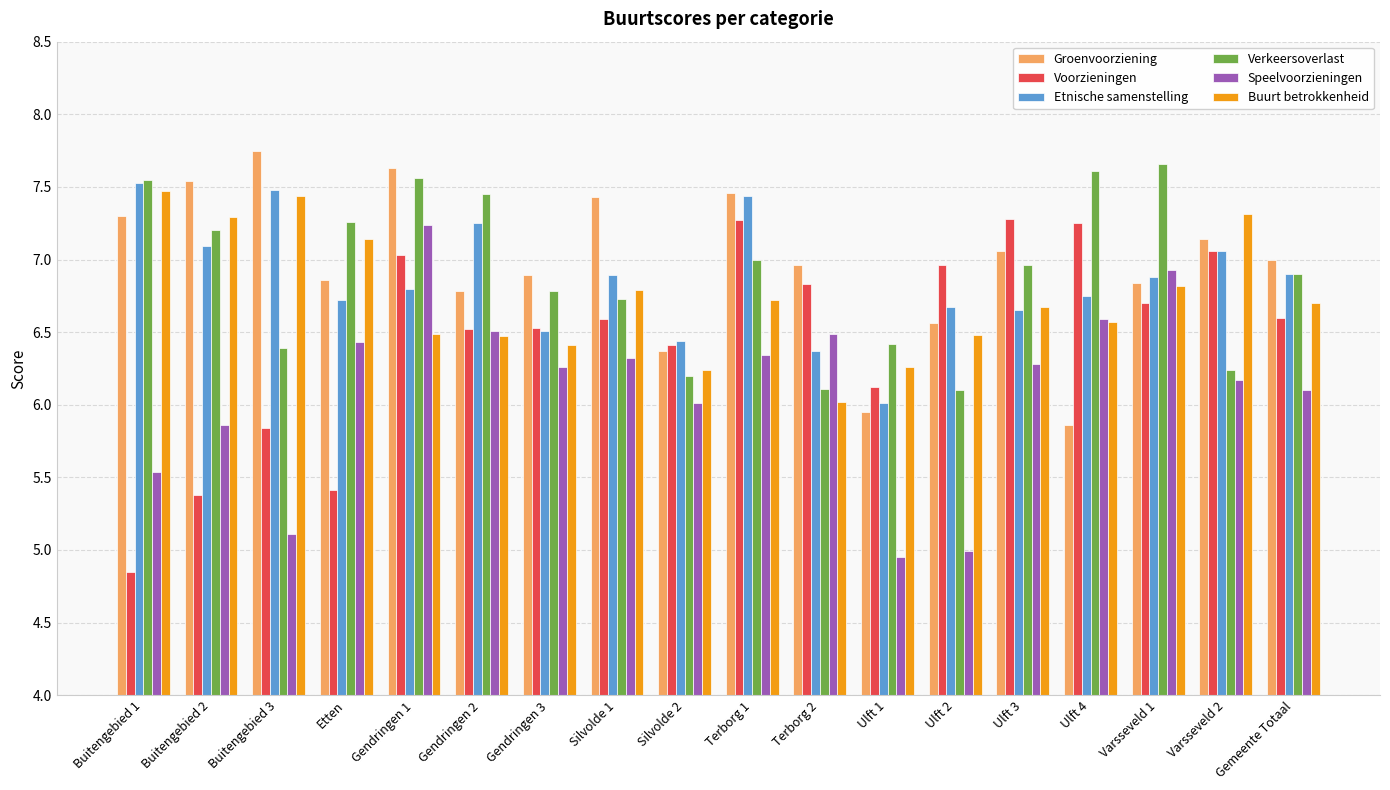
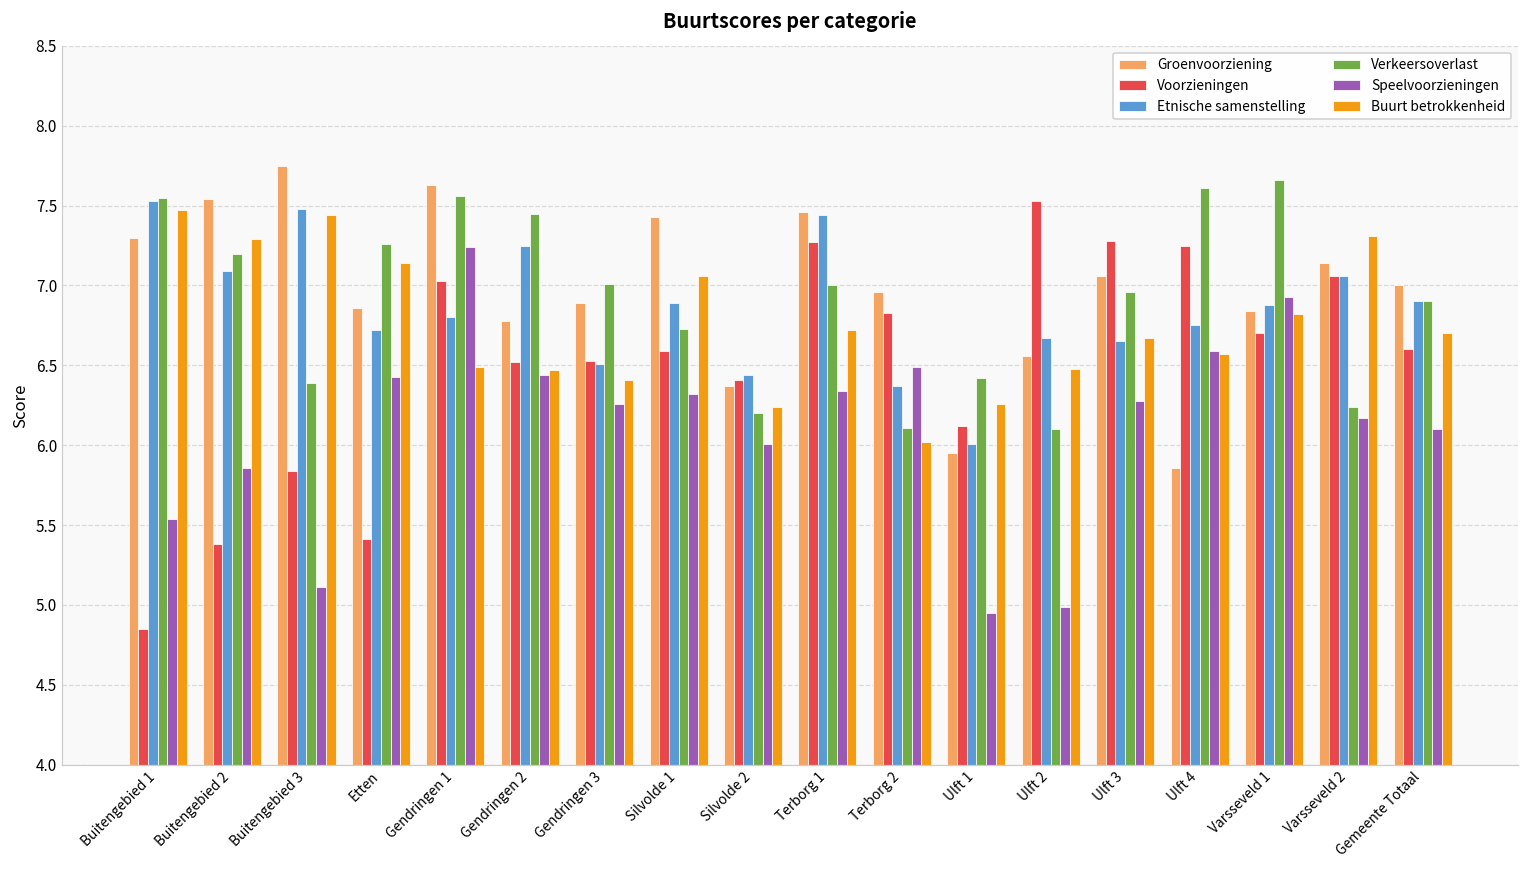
  {
    "Groenvoorziening": {
      "Buitengebied 1": 7.30,
      "Buitengebied 2": 7.54,
      "Buitengebied 3": 7.75,
      "Etten": 6.86,
      "Gendringen 1": 7.63,
      "Gendringen 2": 6.78,
      "Gendringen 3": 6.89,
      "Silvolde 1": 7.43,
      "Silvolde 2": 6.37,
      "Terborg 1": 7.46,
      "Terborg 2": 6.96,
      "Ulft 1": 5.95,
      "Ulft 2": 6.56,
      "Ulft 3": 7.06,
      "Ulft 4": 5.86,
      "Varsseveld 1": 6.84,
      "Varsseveld 2": 7.14,
      "Gemeente Totaal": 7.00
    },
    "Voorzieningen": {
      "Buitengebied 1": 4.85,
      "Buitengebied 2": 5.38,
      "Buitengebied 3": 5.84,
      "Etten": 5.41,
      "Gendringen 1": 7.03,
      "Gendringen 2": 6.52,
      "Gendringen 3": 6.53,
      "Silvolde 1": 6.59,
      "Silvolde 2": 6.41,
      "Terborg 1": 7.27,
      "Terborg 2": 6.83,
      "Ulft 1": 6.12,
-     "Ulft 2": 6.96,
+     "Ulft 2": 7.53,
      "Ulft 3": 7.28,
      "Ulft 4": 7.25,
      "Varsseveld 1": 6.70,
      "Varsseveld 2": 7.06,
      "Gemeente Totaal": 6.60
    },
    "Etnische samenstelling": {
      "Buitengebied 1": 7.53,
      "Buitengebied 2": 7.09,
      "Buitengebied 3": 7.48,
      "Etten": 6.72,
      "Gendringen 1": 6.80,
      "Gendringen 2": 7.25,
      "Gendringen 3": 6.51,
      "Silvolde 1": 6.89,
      "Silvolde 2": 6.44,
      "Terborg 1": 7.44,
      "Terborg 2": 6.37,
      "Ulft 1": 6.01,
      "Ulft 2": 6.67,
      "Ulft 3": 6.65,
      "Ulft 4": 6.75,
      "Varsseveld 1": 6.88,
      "Varsseveld 2": 7.06,
      "Gemeente Totaal": 6.90
    },
    "Verkeersoverlast": {
      "Buitengebied 1": 7.55,
      "Buitengebied 2": 7.20,
      "Buitengebied 3": 6.39,
      "Etten": 7.26,
      "Gendringen 1": 7.56,
      "Gendringen 2": 7.45,
-     "Gendringen 3": 6.78,
+     "Gendringen 3": 7.01,
      "Silvolde 1": 6.73,
      "Silvolde 2": 6.20,
      "Terborg 1": 7.00,
      "Terborg 2": 6.11,
      "Ulft 1": 6.42,
      "Ulft 2": 6.10,
      "Ulft 3": 6.96,
      "Ulft 4": 7.61,
      "Varsseveld 1": 7.66,
      "Varsseveld 2": 6.24,
      "Gemeente Totaal": 6.90
    },
    "Speelvoorzieningen": {
      "Buitengebied 1": 5.54,
      "Buitengebied 2": 5.86,
      "Buitengebied 3": 5.11,
      "Etten": 6.43,
      "Gendringen 1": 7.24,
-     "Gendringen 2": 6.51,
+     "Gendringen 2": 6.44,
      "Gendringen 3": 6.26,
      "Silvolde 1": 6.32,
      "Silvolde 2": 6.01,
      "Terborg 1": 6.34,
      "Terborg 2": 6.49,
      "Ulft 1": 4.95,
      "Ulft 2": 4.99,
      "Ulft 3": 6.28,
      "Ulft 4": 6.59,
      "Varsseveld 1": 6.93,
      "Varsseveld 2": 6.17,
      "Gemeente Totaal": 6.10
    },
    "Buurt betrokkenheid": {
      "Buitengebied 1": 7.47,
      "Buitengebied 2": 7.29,
      "Buitengebied 3": 7.44,
      "Etten": 7.14,
      "Gendringen 1": 6.49,
      "Gendringen 2": 6.47,
      "Gendringen 3": 6.41,
-     "Silvolde 1": 6.79,
+     "Silvolde 1": 7.06,
      "Silvolde 2": 6.24,
      "Terborg 1": 6.72,
      "Terborg 2": 6.02,
      "Ulft 1": 6.26,
      "Ulft 2": 6.48,
      "Ulft 3": 6.67,
      "Ulft 4": 6.57,
      "Varsseveld 1": 6.82,
      "Varsseveld 2": 7.31,
      "Gemeente Totaal": 6.70
    }
  }
